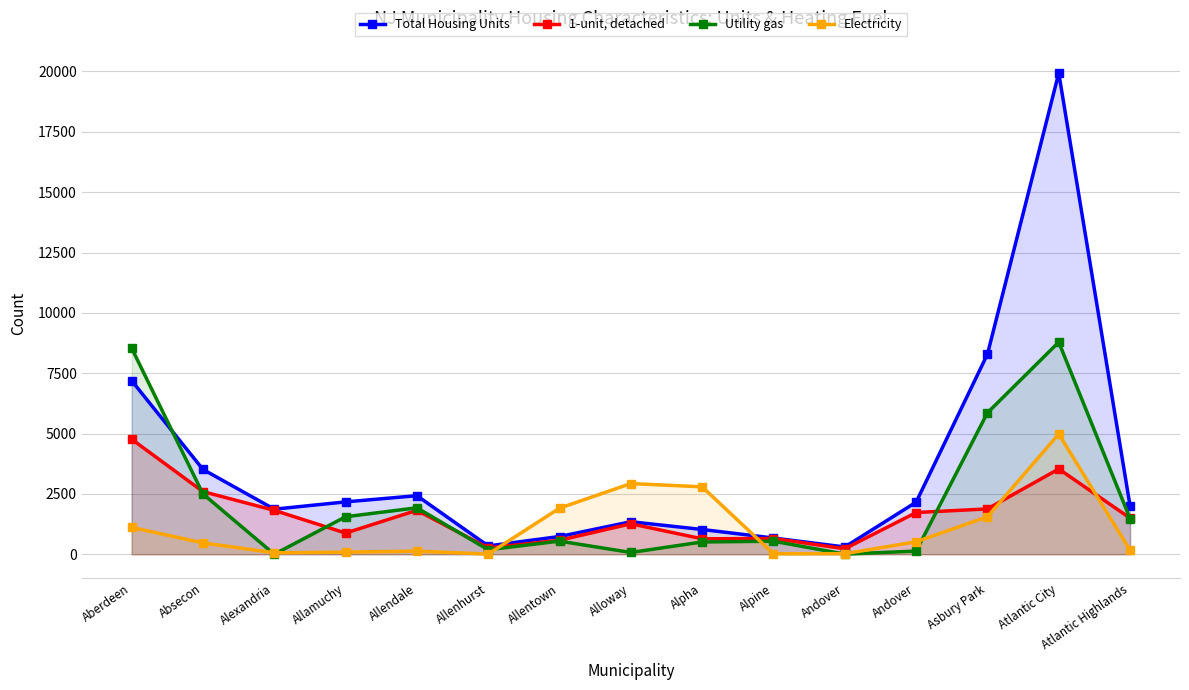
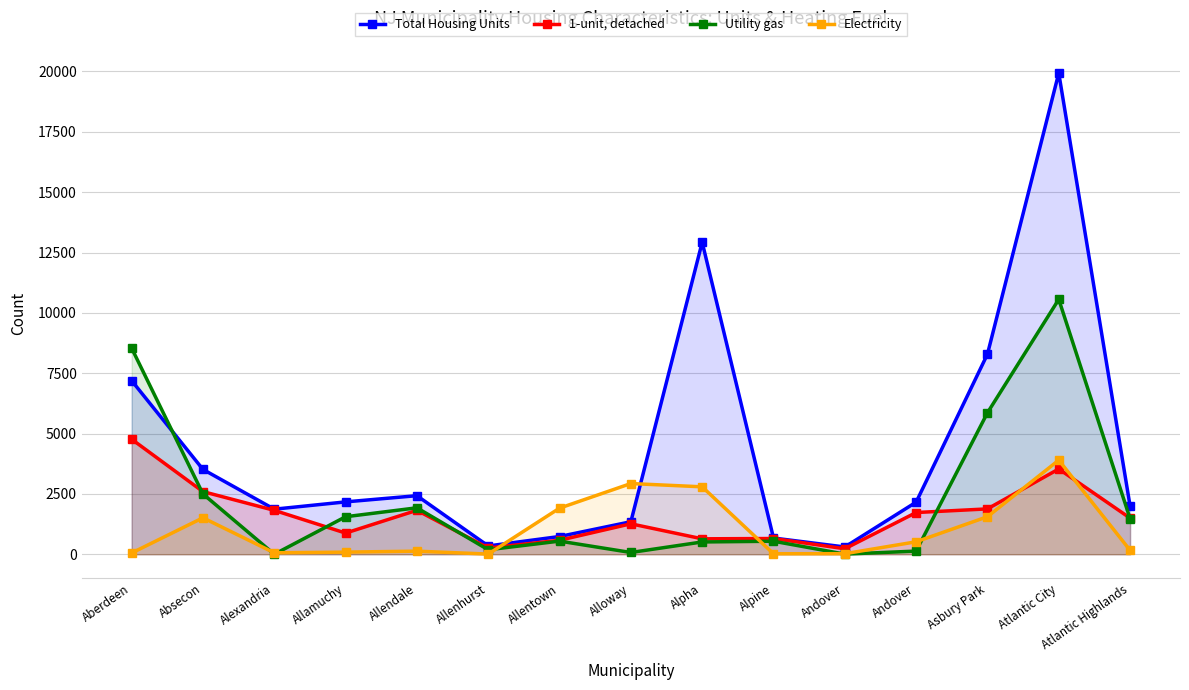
  {
    "Total Housing Units": {
      "Aberdeen": 7200,
      "Absecon": 3500,
      "Allamuchy": 2200,
      "Allendale": 2400,
      "Allentown": 700,
-     "Alpha": 1000,
+     "Alpha": 12900,
      "Asbury Park": 8300,
      "Atlantic City": 19900,
      "Atlantic Highlands": 2000
    },
    "1-unit, detached": {
      "Aberdeen": 4800,
      "Allamuchy": 900,
      "Alpha": 600,
      "Asbury Park": 1900,
      "Atlantic City": 3500
    },
    "Utility gas": {
      "Aberdeen": 8500,
      "Allamuchy": 1600,
      "Alloway": 100,
      "Alpha": 500,
      "Alpine": 500,
      "Asbury Park": 5900,
-     "Atlantic City": 8800
+     "Atlantic City": 10600
    },
    "Electricity": {
-     "Aberdeen": 1100,
-     "Absecon": 500,
+     "Aberdeen": 100,
+     "Absecon": 1500,
      "Allamuchy": 100,
      "Allendale": 100,
      "Allenhurst": 0,
      "Allentown": 1900,
      "Alloway": 2900,
      "Alpha": 2800,
      "Alpine": 0,
      "Asbury Park": 1600,
-     "Atlantic City": 5000,
+     "Atlantic City": 3900,
      "Atlantic Highlands": 200
    }
  }
